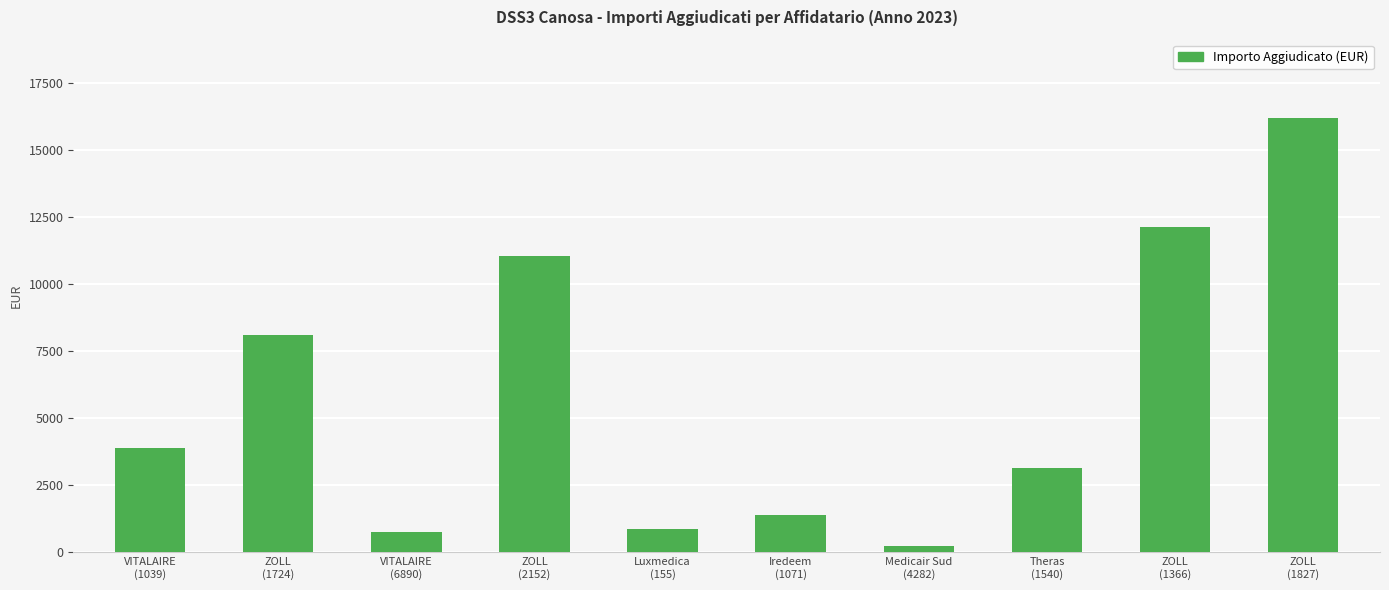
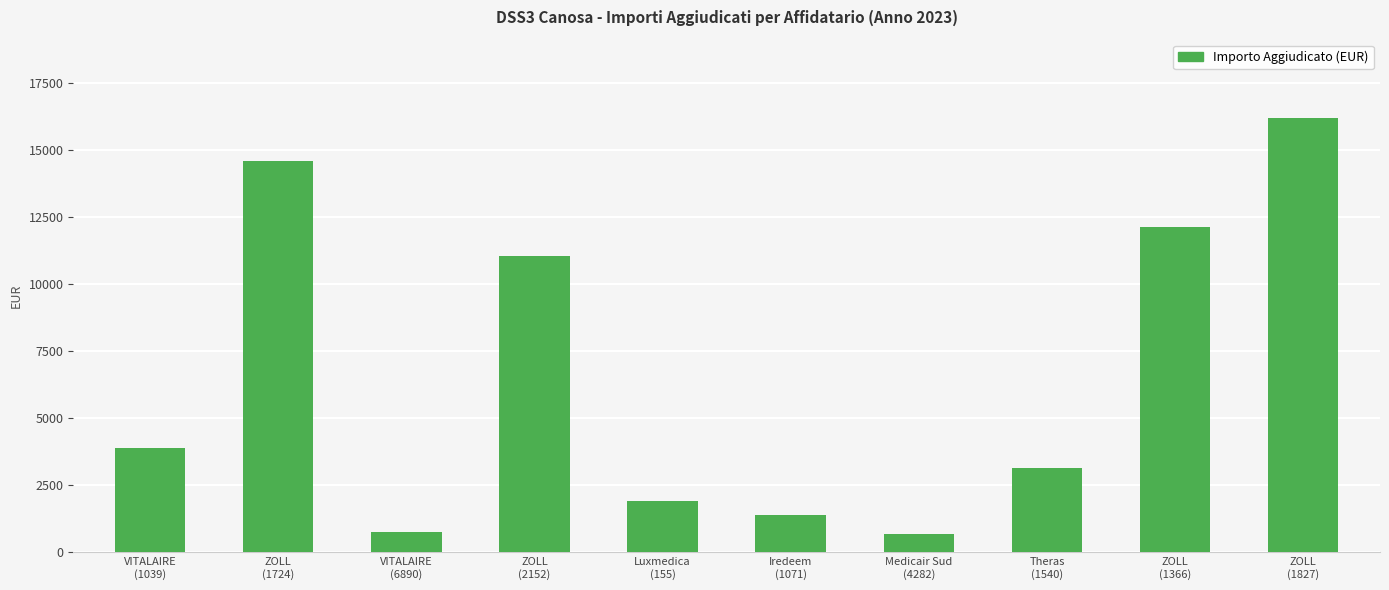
  {
    "VITALAIRE (1039)": 3900,
-   "ZOLL (1724)": 8100,
+   "ZOLL (1724)": 14600,
    "VITALAIRE (6890)": 800,
    "ZOLL (2152)": 11000,
-   "Luxmedica (155)": 900,
+   "Luxmedica (155)": 1900,
    "Iredeem (1071)": 1400,
-   "Medicair Sud (4282)": 300,
+   "Medicair Sud (4282)": 700,
    "Theras (1540)": 3100,
    "ZOLL (1366)": 12200,
    "ZOLL (1827)": 16200
  }
